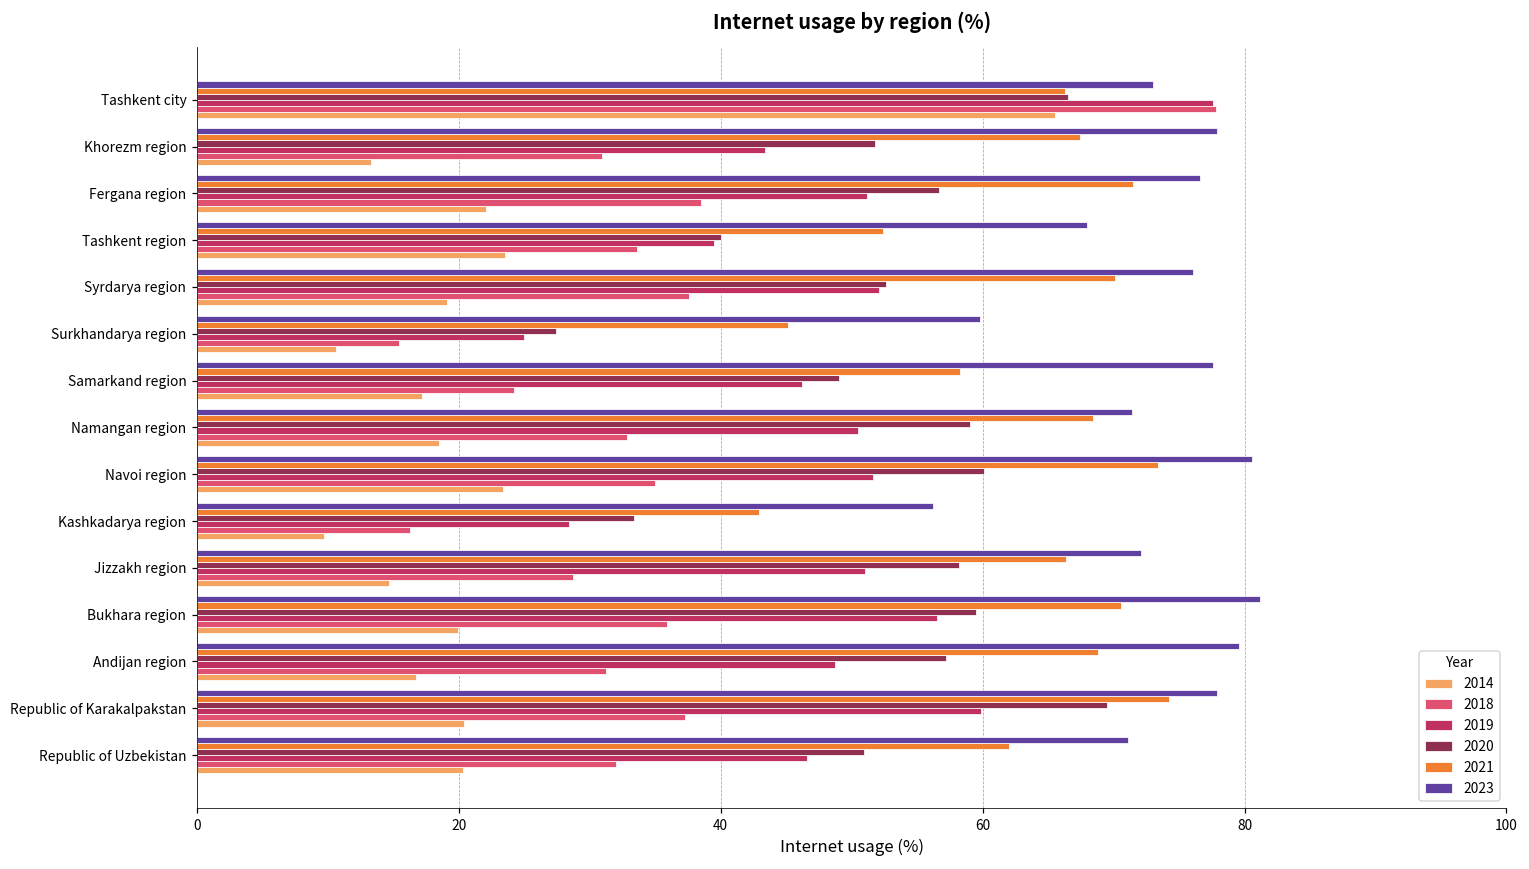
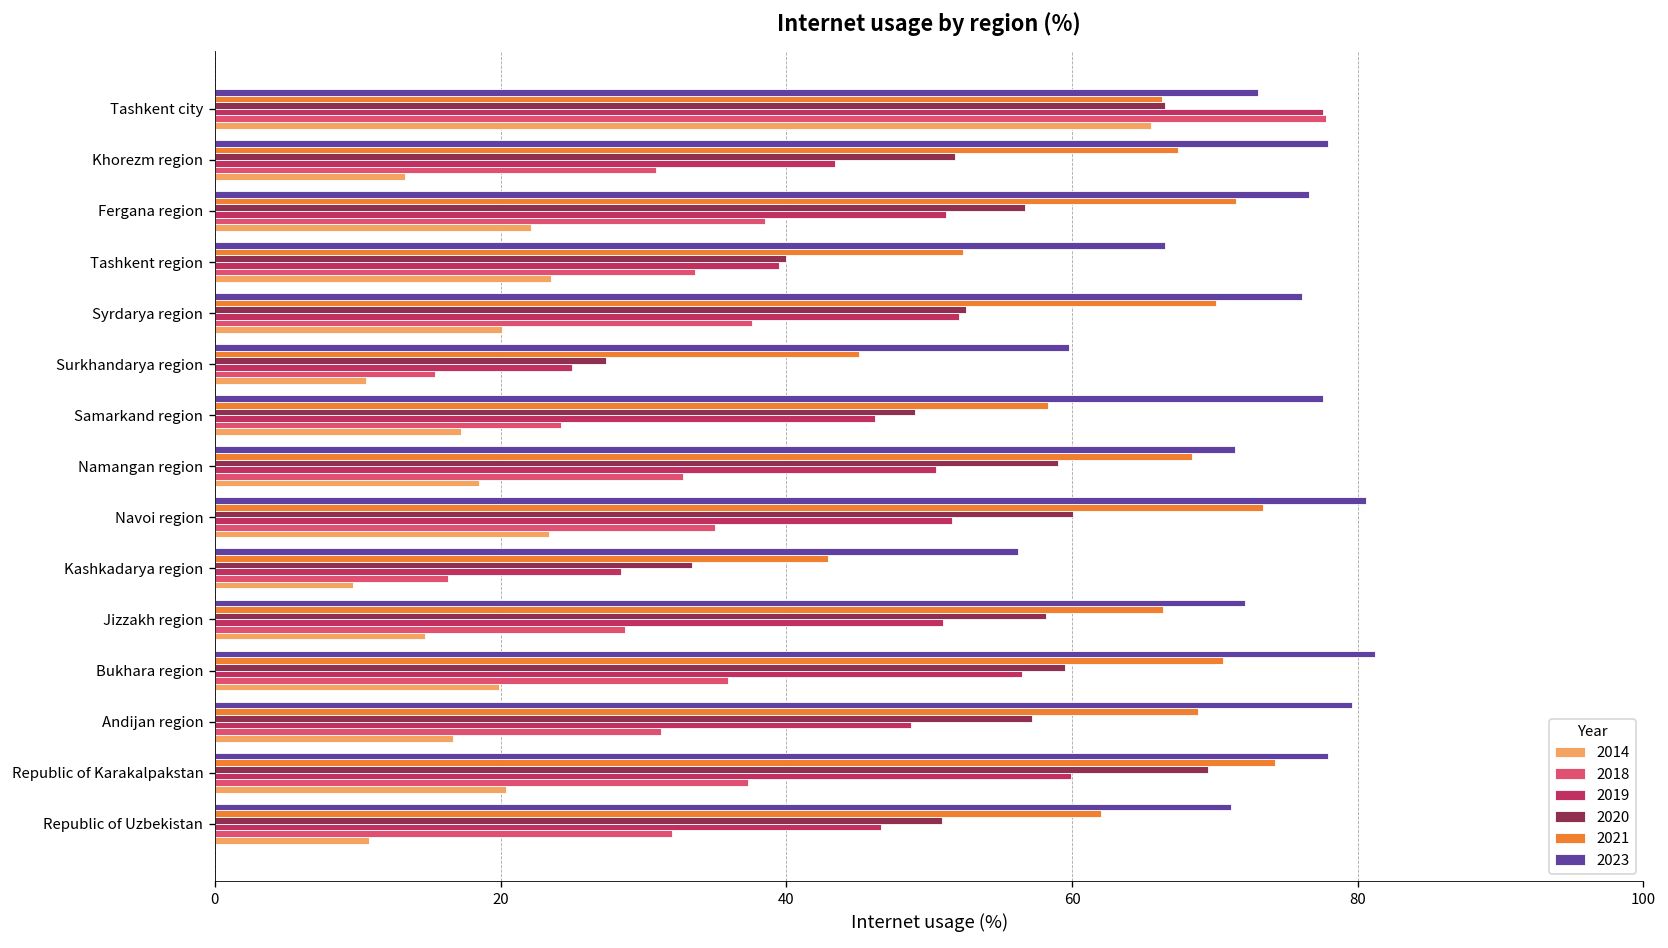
  {
    "2014": {
      "Tashkent city": 65.5,
      "Khorezm region": 13.3,
      "Fergana region": 22.1,
      "Tashkent region": 23.5,
-     "Syrdarya region": 19.1,
+     "Syrdarya region": 20.1,
      "Surkhandarya region": 10.6,
      "Samarkand region": 17.2,
      "Namangan region": 18.5,
      "Navoi region": 23.4,
      "Kashkadarya region": 9.7,
      "Jizzakh region": 14.7,
      "Bukhara region": 19.9,
      "Andijan region": 16.7,
      "Republic of Karakalpakstan": 20.4,
-     "Republic of Uzbekistan": 20.3
+     "Republic of Uzbekistan": 10.8
    },
    "2021": {
      "Tashkent city": 66.3,
      "Khorezm region": 67.4,
      "Fergana region": 71.5,
      "Tashkent region": 52.4,
      "Syrdarya region": 70.1,
      "Surkhandarya region": 45.1,
      "Samarkand region": 58.3,
      "Namangan region": 68.4,
      "Navoi region": 73.4,
      "Kashkadarya region": 42.9,
      "Jizzakh region": 66.4,
      "Bukhara region": 70.6,
      "Andijan region": 68.8,
      "Republic of Karakalpakstan": 74.2,
      "Republic of Uzbekistan": 62.0
    },
    "2023": {
      "Tashkent city": 73.0,
      "Khorezm region": 77.9,
      "Fergana region": 76.6,
-     "Tashkent region": 68.0,
+     "Tashkent region": 66.5,
      "Syrdarya region": 76.1,
      "Surkhandarya region": 59.8,
      "Samarkand region": 77.6,
      "Namangan region": 71.4,
      "Navoi region": 80.6,
      "Kashkadarya region": 56.2,
      "Jizzakh region": 72.1,
      "Bukhara region": 81.2,
      "Andijan region": 79.6,
      "Republic of Karakalpakstan": 77.9,
      "Republic of Uzbekistan": 71.1
    }
  }
